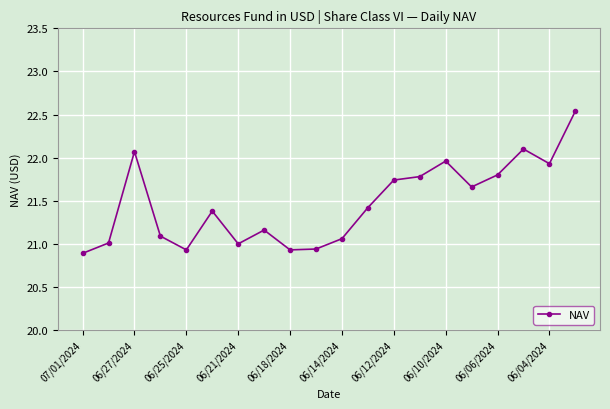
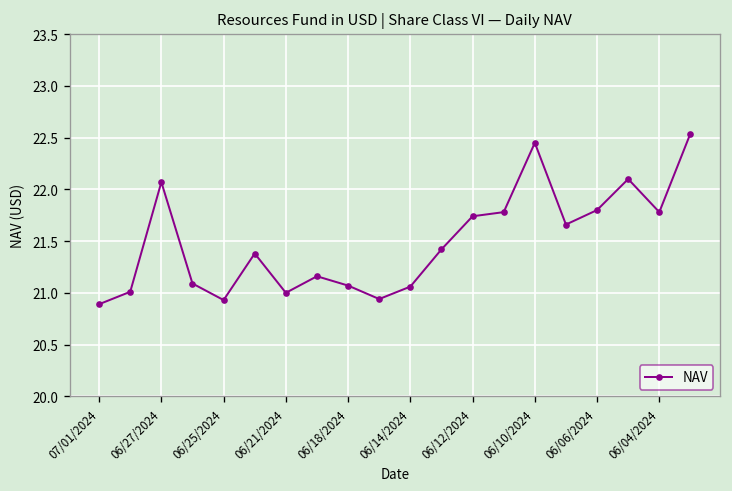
  {
    "07/01/2024": 20.9,
    "06/27/2024": 22.1,
    "06/25/2024": 20.9,
    "06/21/2024": 21.0,
-   "06/18/2024": 20.9,
+   "06/18/2024": 21.1,
    "06/14/2024": 21.1,
    "06/12/2024": 21.7,
-   "06/10/2024": 22.0,
+   "06/10/2024": 22.5,
    "06/06/2024": 21.8,
-   "06/04/2024": 21.9
+   "06/04/2024": 21.8
  }
